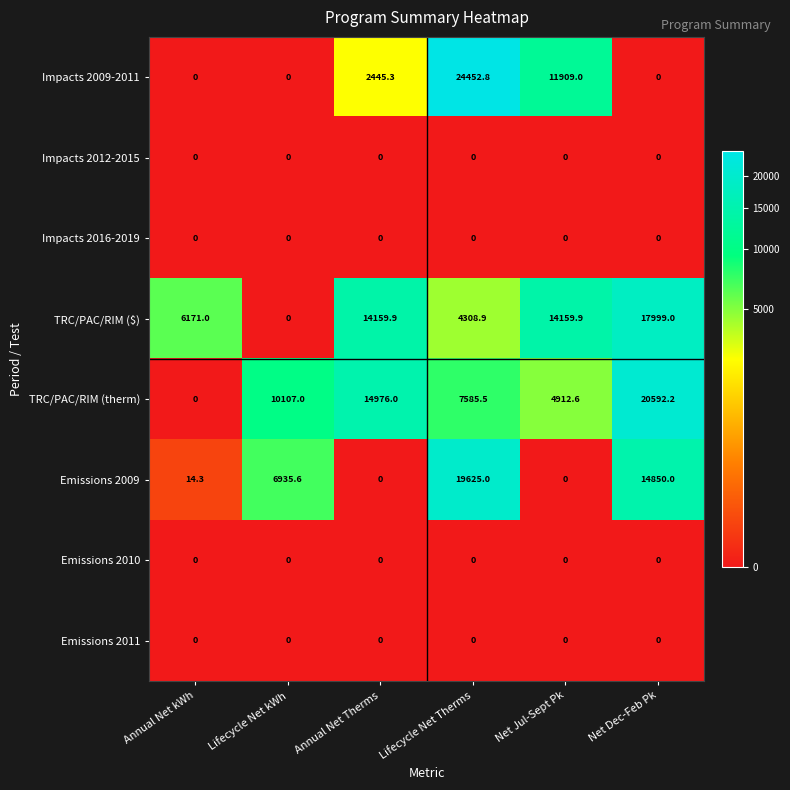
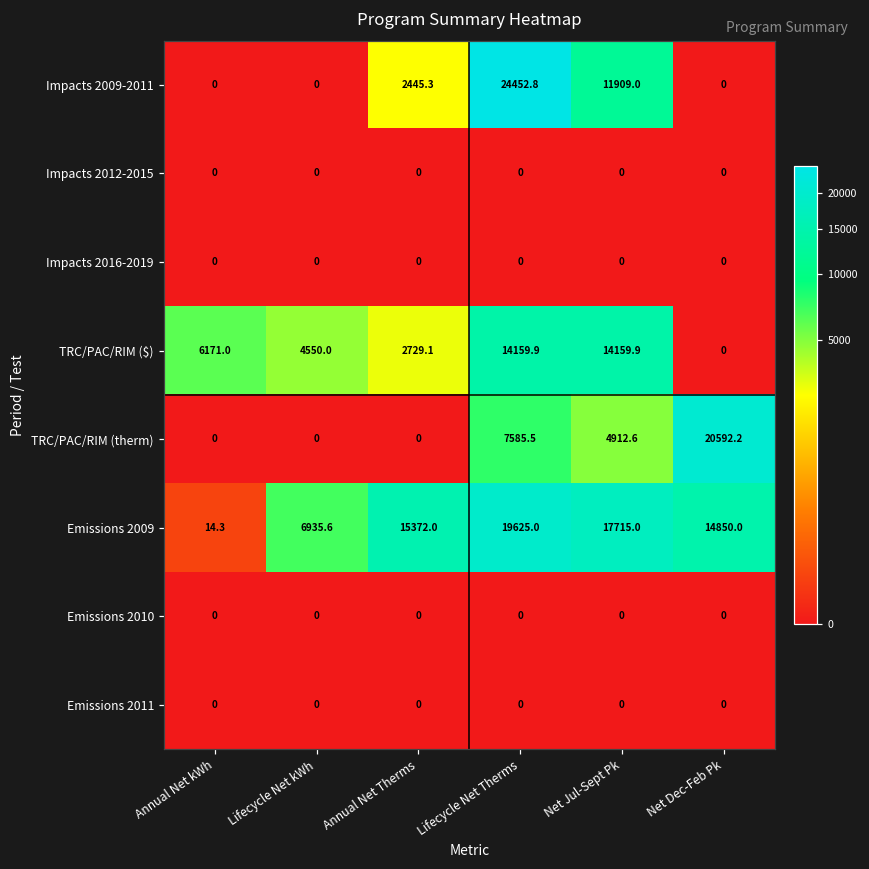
  {
    "Impacts 2009-2011": {
      "Annual Net kWh": 0,
      "Lifecycle Net kWh": 0,
      "Annual Net Therms": 2445.3,
      "Lifecycle Net Therms": 24452.8,
      "Net Jul-Sept Pk": 11909.0,
      "Net Dec-Feb Pk": 0
    },
    "Impacts 2012-2015": {
      "Annual Net kWh": 0,
      "Lifecycle Net kWh": 0,
      "Annual Net Therms": 0,
      "Lifecycle Net Therms": 0,
      "Net Jul-Sept Pk": 0,
      "Net Dec-Feb Pk": 0
    },
    "Impacts 2016-2019": {
      "Annual Net kWh": 0,
      "Lifecycle Net kWh": 0,
      "Annual Net Therms": 0,
      "Lifecycle Net Therms": 0,
      "Net Jul-Sept Pk": 0,
      "Net Dec-Feb Pk": 0
    },
    "TRC/PAC/RIM ($)": {
      "Annual Net kWh": 6171.0,
-     "Lifecycle Net kWh": 0,
-     "Annual Net Therms": 14159.9,
-     "Lifecycle Net Therms": 4308.9,
+     "Lifecycle Net kWh": 4550.0,
+     "Annual Net Therms": 2729.1,
+     "Lifecycle Net Therms": 14159.9,
      "Net Jul-Sept Pk": 14159.9,
-     "Net Dec-Feb Pk": 17999.0
+     "Net Dec-Feb Pk": 0
    },
    "TRC/PAC/RIM (therm)": {
      "Annual Net kWh": 0,
-     "Lifecycle Net kWh": 10107.0,
-     "Annual Net Therms": 14976.0,
+     "Lifecycle Net kWh": 0,
+     "Annual Net Therms": 0,
      "Lifecycle Net Therms": 7585.5,
      "Net Jul-Sept Pk": 4912.6,
      "Net Dec-Feb Pk": 20592.2
    },
    "Emissions 2009": {
      "Annual Net kWh": 14.3,
      "Lifecycle Net kWh": 6935.6,
-     "Annual Net Therms": 0,
+     "Annual Net Therms": 15372.0,
      "Lifecycle Net Therms": 19625.0,
-     "Net Jul-Sept Pk": 0,
+     "Net Jul-Sept Pk": 17715.0,
      "Net Dec-Feb Pk": 14850.0
    },
    "Emissions 2010": {
      "Annual Net kWh": 0,
      "Lifecycle Net kWh": 0,
      "Annual Net Therms": 0,
      "Lifecycle Net Therms": 0,
      "Net Jul-Sept Pk": 0,
      "Net Dec-Feb Pk": 0
    },
    "Emissions 2011": {
      "Annual Net kWh": 0,
      "Lifecycle Net kWh": 0,
      "Annual Net Therms": 0,
      "Lifecycle Net Therms": 0,
      "Net Jul-Sept Pk": 0,
      "Net Dec-Feb Pk": 0
    }
  }
